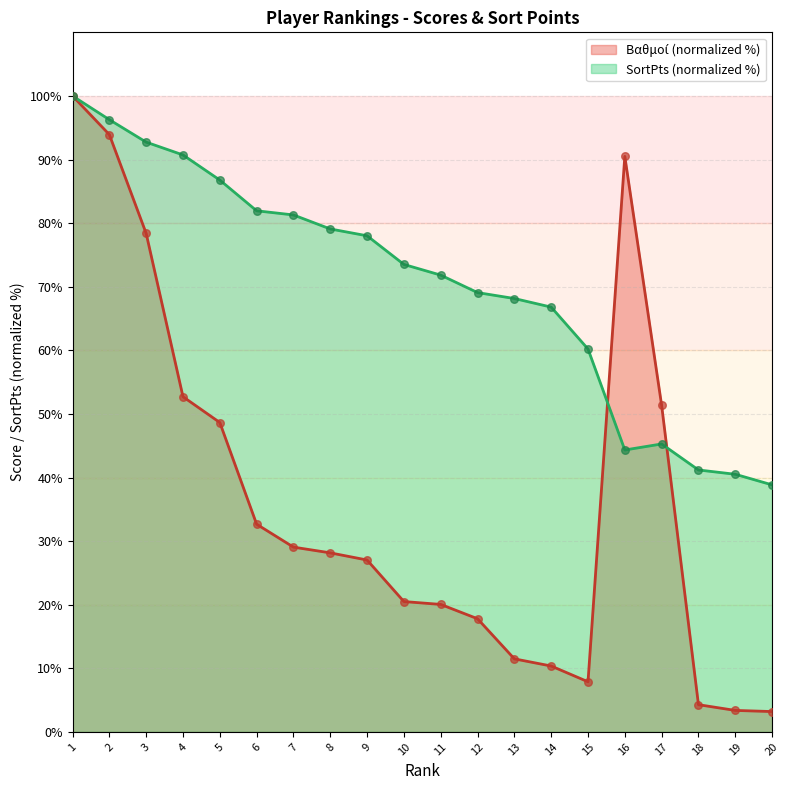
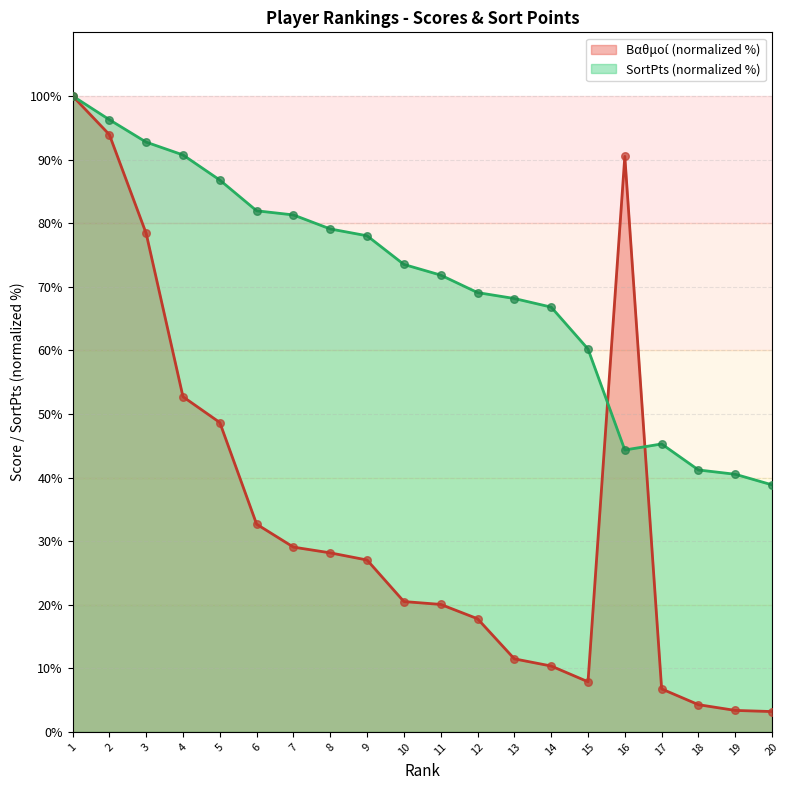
  {
    "Βαθμοί (normalized %)": {
      "2": "94%",
      "3": "78%",
      "4": "53%",
      "5": "49%",
      "6": "33%",
      "7": "29%",
      "8": "28%",
      "9": "27%",
      "10": "20%",
      "11": "20%",
      "12": "18%",
      "13": "11%",
      "14": "10%",
      "15": "8%",
      "16": "90%",
-     "17": "51%",
+     "17": "7%",
      "18": "4%",
      "19": "3%",
      "20": "3%"
    },
    "SortPts (normalized %)": {
      "2": "96%",
      "3": "93%",
      "4": "91%",
      "5": "87%",
      "6": "82%",
      "7": "81%",
      "8": "79%",
      "9": "78%",
      "10": "74%",
      "11": "72%",
      "12": "69%",
      "13": "68%",
      "14": "67%",
      "15": "60%",
      "16": "44%",
      "17": "45%",
      "18": "41%",
      "19": "41%",
      "20": "39%"
    }
  }
